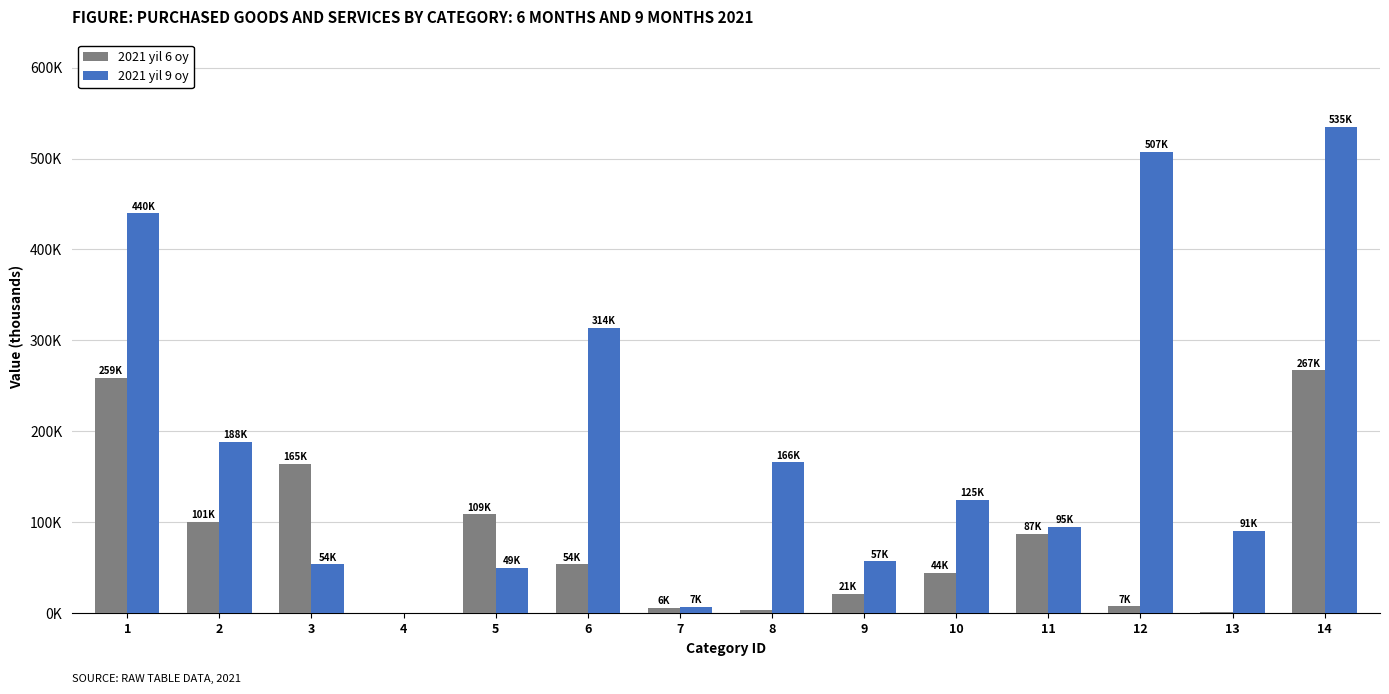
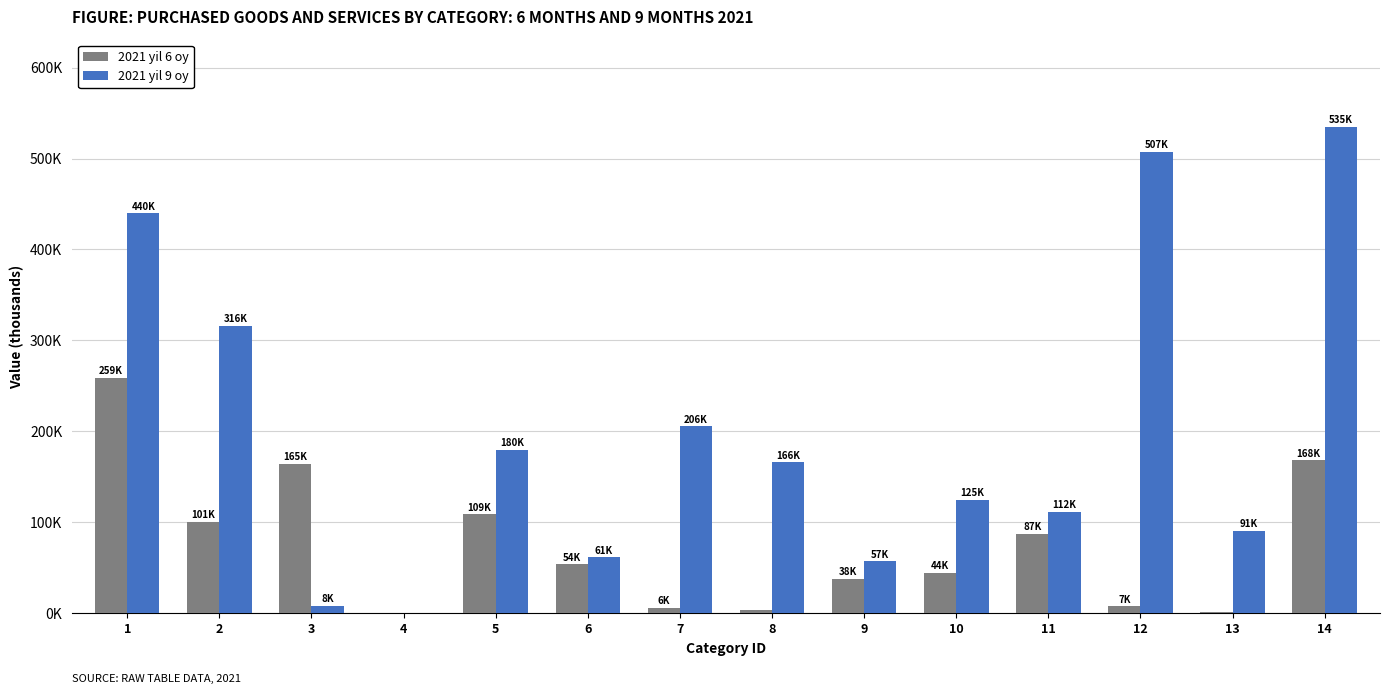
  {
    "2021 yil 6 oy": {
      "1": "259K",
      "2": "101K",
      "3": "165K",
      "5": "109K",
      "6": "54K",
      "7": "6K",
-     "9": "21K",
+     "9": "38K",
      "10": "44K",
      "11": "87K",
      "12": "7K",
-     "14": "267K"
+     "14": "168K"
    },
    "2021 yil 9 oy": {
      "1": "440K",
-     "2": "188K",
-     "3": "54K",
-     "5": "49K",
-     "6": "314K",
-     "7": "7K",
+     "2": "316K",
+     "3": "8K",
+     "5": "180K",
+     "6": "61K",
+     "7": "206K",
      "8": "166K",
      "9": "57K",
      "10": "125K",
-     "11": "95K",
+     "11": "112K",
      "12": "507K",
      "13": "91K",
      "14": "535K"
    }
  }
